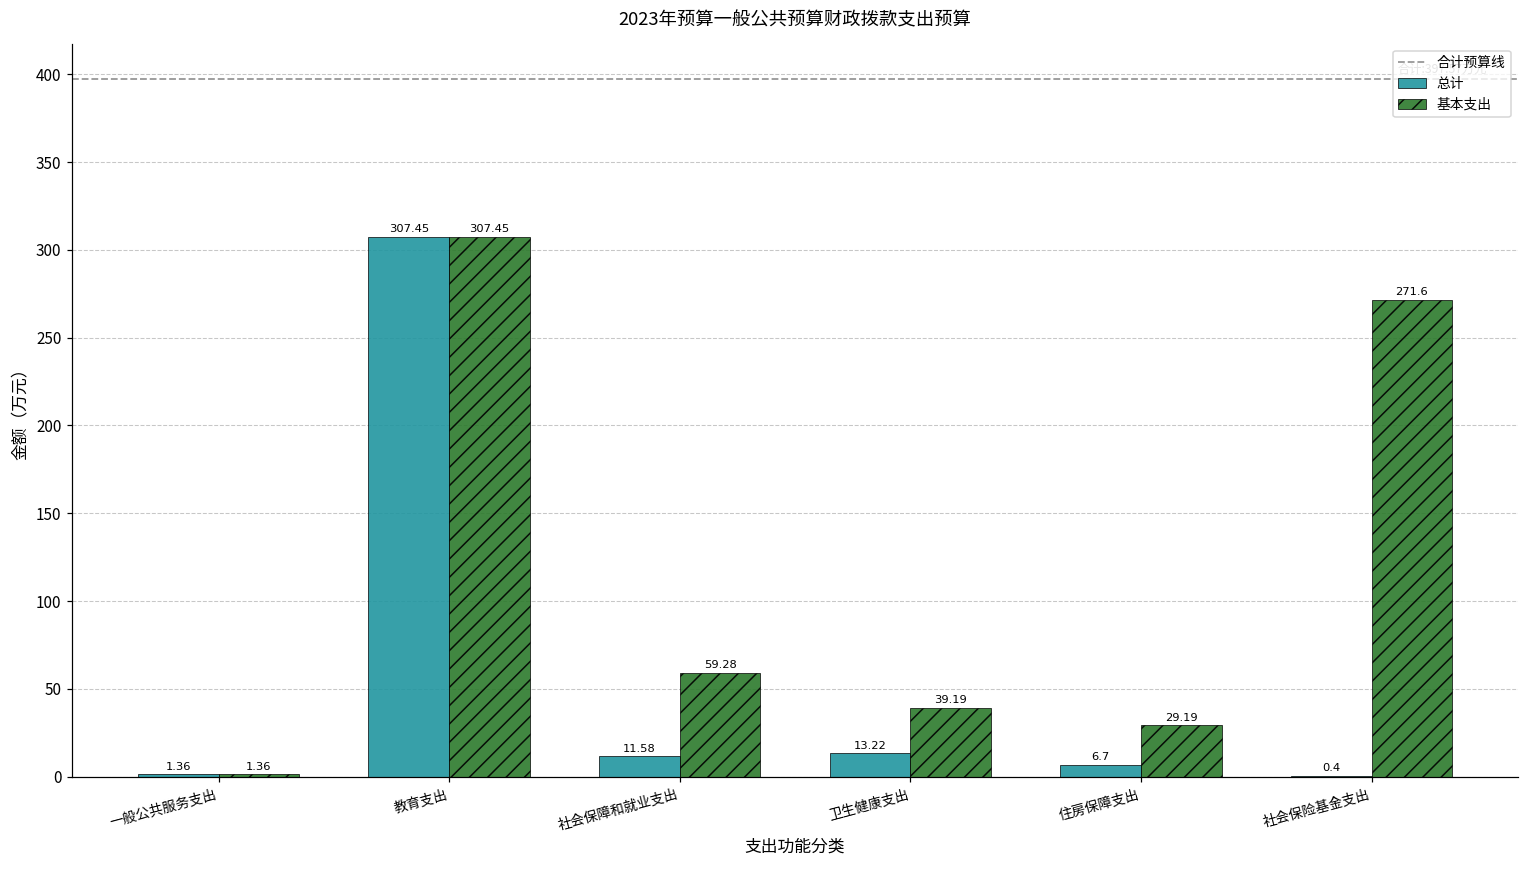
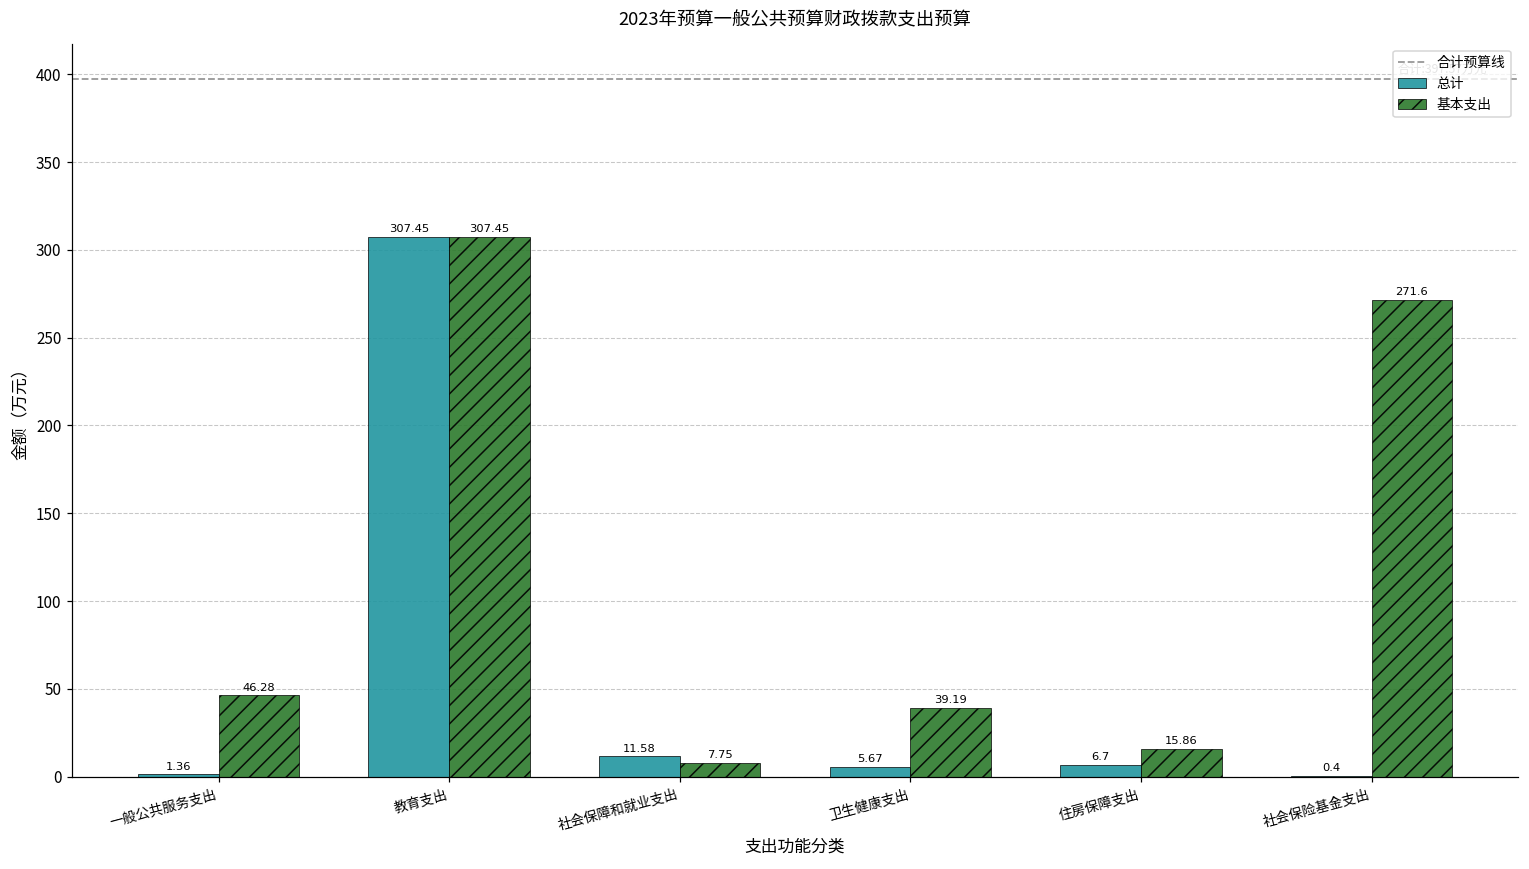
  {
    "总计": {
      "一般公共服务支出": 1.36,
      "教育支出": 307.45,
      "社会保障和就业支出": 11.58,
-     "卫生健康支出": 13.22,
+     "卫生健康支出": 5.67,
      "住房保障支出": 6.7,
      "社会保险基金支出": 0.4
    },
    "基本支出": {
-     "一般公共服务支出": 1.36,
+     "一般公共服务支出": 46.28,
      "教育支出": 307.45,
-     "社会保障和就业支出": 59.28,
+     "社会保障和就业支出": 7.75,
      "卫生健康支出": 39.19,
-     "住房保障支出": 29.19,
+     "住房保障支出": 15.86,
      "社会保险基金支出": 271.6
    }
  }
